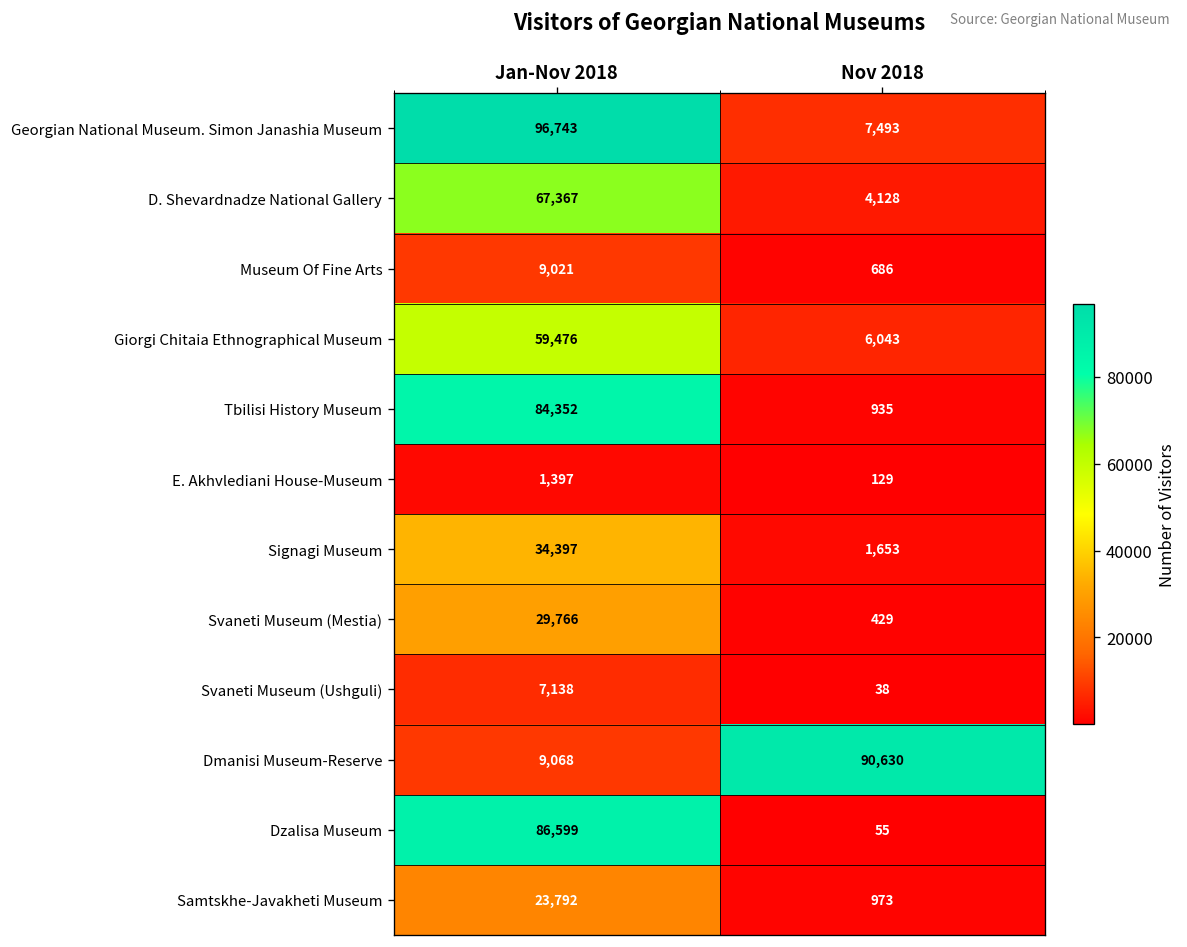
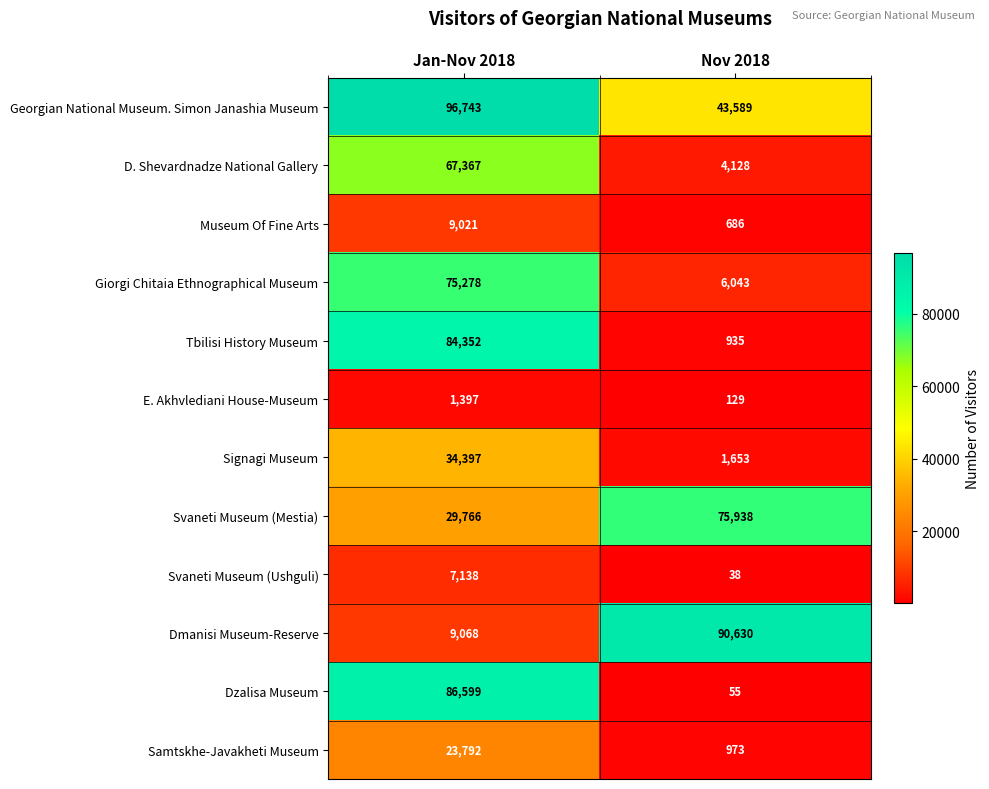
  {
    "Georgian National Museum. Simon Janashia Museum": {
      "Jan-Nov 2018": "96,743",
-     "Nov 2018": "7,493"
+     "Nov 2018": "43,589"
    },
    "D. Shevardnadze National Gallery": {
      "Jan-Nov 2018": "67,367",
      "Nov 2018": "4,128"
    },
    "Museum Of Fine Arts": {
      "Jan-Nov 2018": "9,021",
      "Nov 2018": "686"
    },
    "Giorgi Chitaia Ethnographical Museum": {
-     "Jan-Nov 2018": "59,476",
+     "Jan-Nov 2018": "75,278",
      "Nov 2018": "6,043"
    },
    "Tbilisi History Museum": {
      "Jan-Nov 2018": "84,352",
      "Nov 2018": "935"
    },
    "E. Akhvlediani House-Museum": {
      "Jan-Nov 2018": "1,397",
      "Nov 2018": "129"
    },
    "Signagi Museum": {
      "Jan-Nov 2018": "34,397",
      "Nov 2018": "1,653"
    },
    "Svaneti Museum (Mestia)": {
      "Jan-Nov 2018": "29,766",
-     "Nov 2018": "429"
+     "Nov 2018": "75,938"
    },
    "Svaneti Museum (Ushguli)": {
      "Jan-Nov 2018": "7,138",
      "Nov 2018": "38"
    },
    "Dmanisi Museum-Reserve": {
      "Jan-Nov 2018": "9,068",
      "Nov 2018": "90,630"
    },
    "Dzalisa Museum": {
      "Jan-Nov 2018": "86,599",
      "Nov 2018": "55"
    },
    "Samtskhe-Javakheti Museum": {
      "Jan-Nov 2018": "23,792",
      "Nov 2018": "973"
    }
  }
